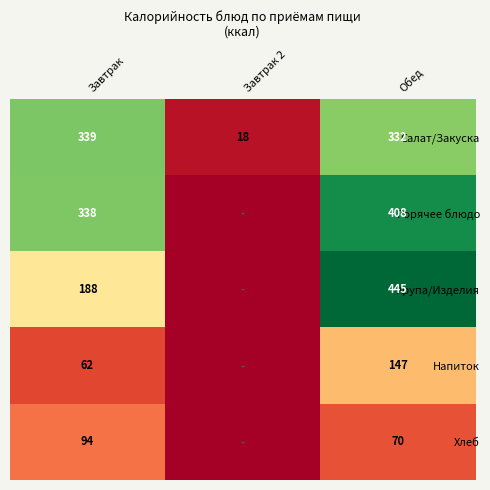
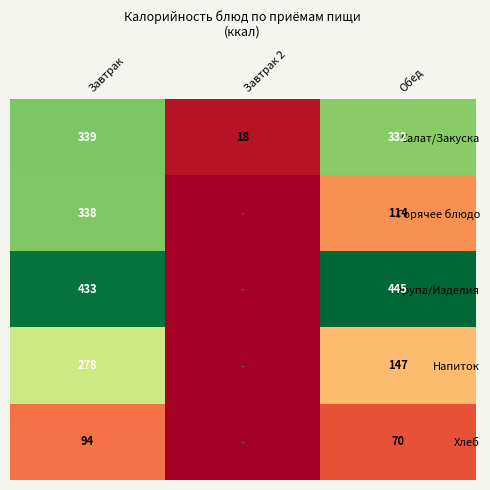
  {
    "Салат/Закуска": {
      "Завтрак": 339,
      "Завтрак 2": 18,
      "Обед": 332
    },
    "Горячее блюдо": {
      "Завтрак": 338,
-     "Обед": 408
+     "Обед": 114
    },
    "Крупа/Изделия": {
-     "Завтрак": 188,
+     "Завтрак": 433,
      "Обед": 445
    },
    "Напиток": {
-     "Завтрак": 62,
+     "Завтрак": 278,
      "Обед": 147
    },
    "Хлеб": {
      "Завтрак": 94,
      "Обед": 70
    }
  }
